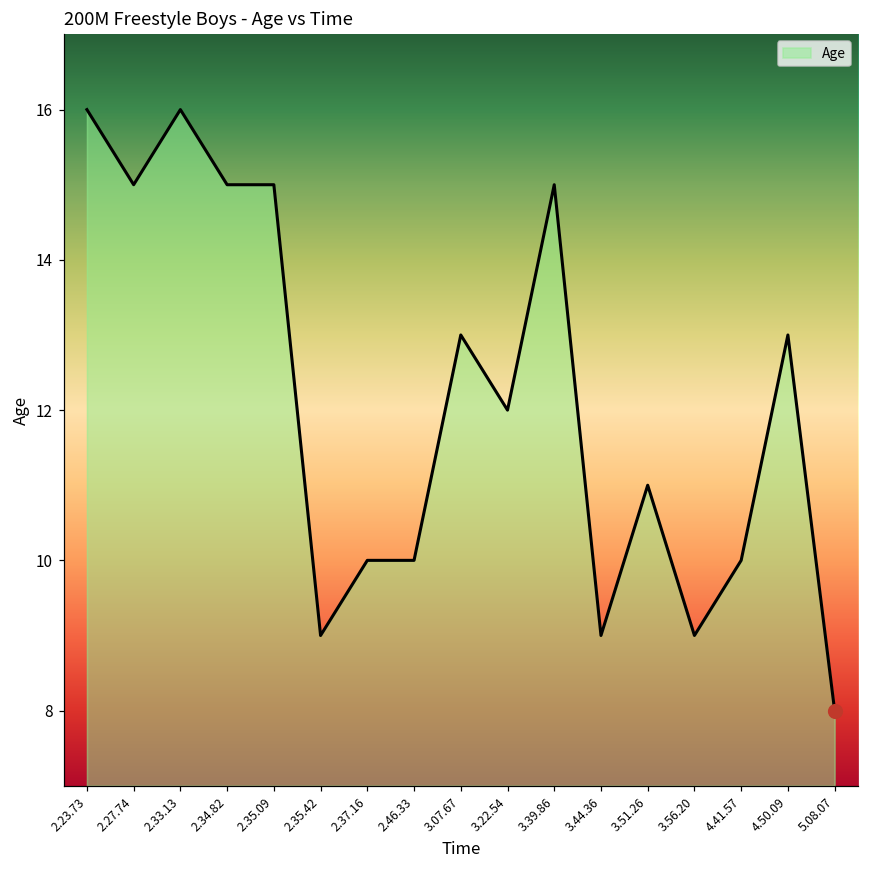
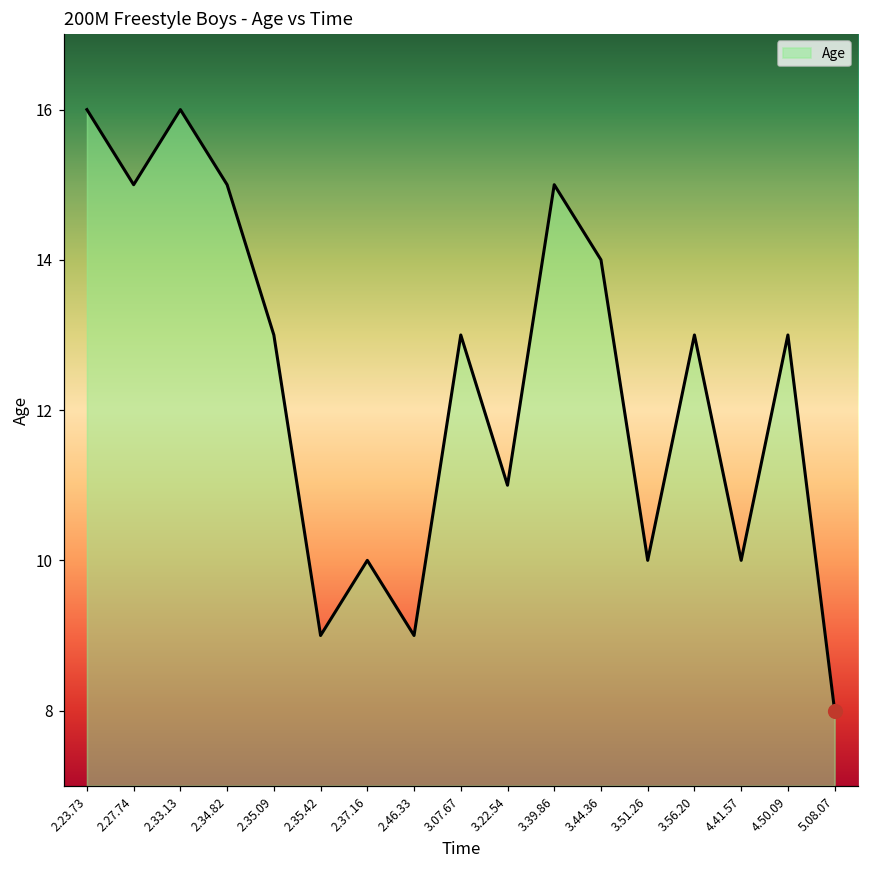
  {
    "Age": {
      "2.23.73": 16,
      "2.27.74": 15,
      "2.33.13": 16,
      "2.34.82": 15,
-     "2.35.09": 15,
+     "2.35.09": 13,
      "2.35.42": 9,
      "2.37.16": 10,
-     "2.46.33": 10,
+     "2.46.33": 9,
      "3.07.67": 13,
-     "3.22.54": 12,
+     "3.22.54": 11,
      "3.39.86": 15,
-     "3.44.36": 9,
-     "3.51.26": 11,
-     "3.56.20": 9,
+     "3.44.36": 14,
+     "3.51.26": 10,
+     "3.56.20": 13,
      "4.41.57": 10,
      "4.50.09": 13
    }
  }
